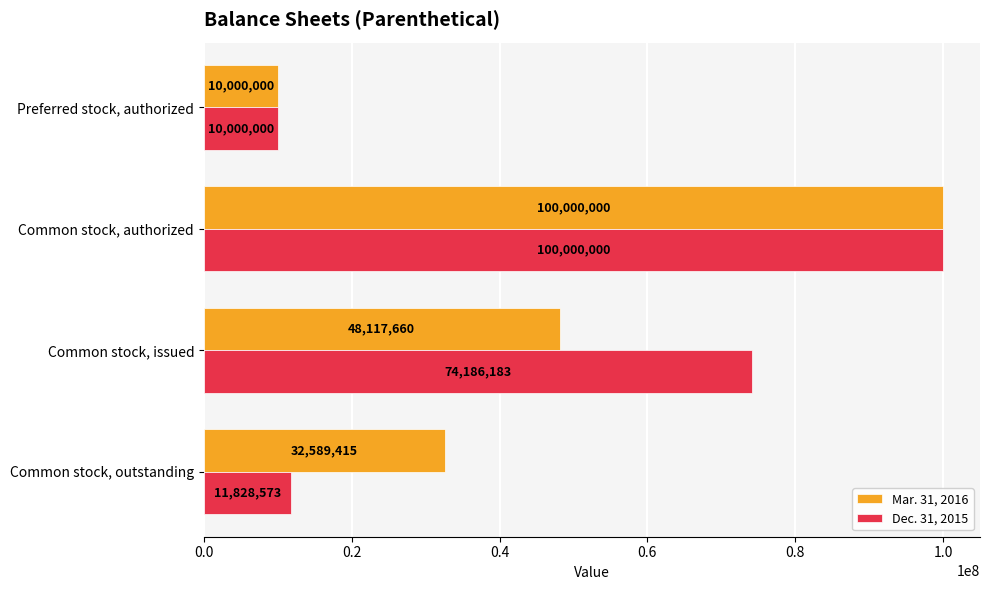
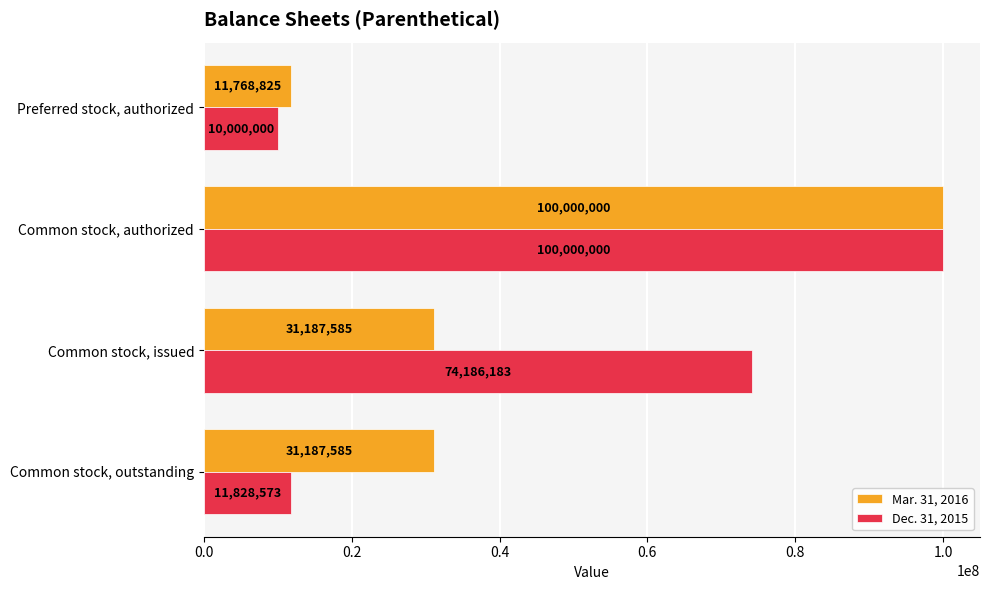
  {
    "Mar. 31, 2016": {
-     "Preferred stock, authorized": "10,000,000",
+     "Preferred stock, authorized": "11,768,825",
      "Common stock, authorized": "100,000,000",
-     "Common stock, issued": "48,117,660",
-     "Common stock, outstanding": "32,589,415"
+     "Common stock, issued": "31,187,585",
+     "Common stock, outstanding": "31,187,585"
    },
    "Dec. 31, 2015": {
      "Preferred stock, authorized": "10,000,000",
      "Common stock, authorized": "100,000,000",
      "Common stock, issued": "74,186,183",
      "Common stock, outstanding": "11,828,573"
    }
  }
